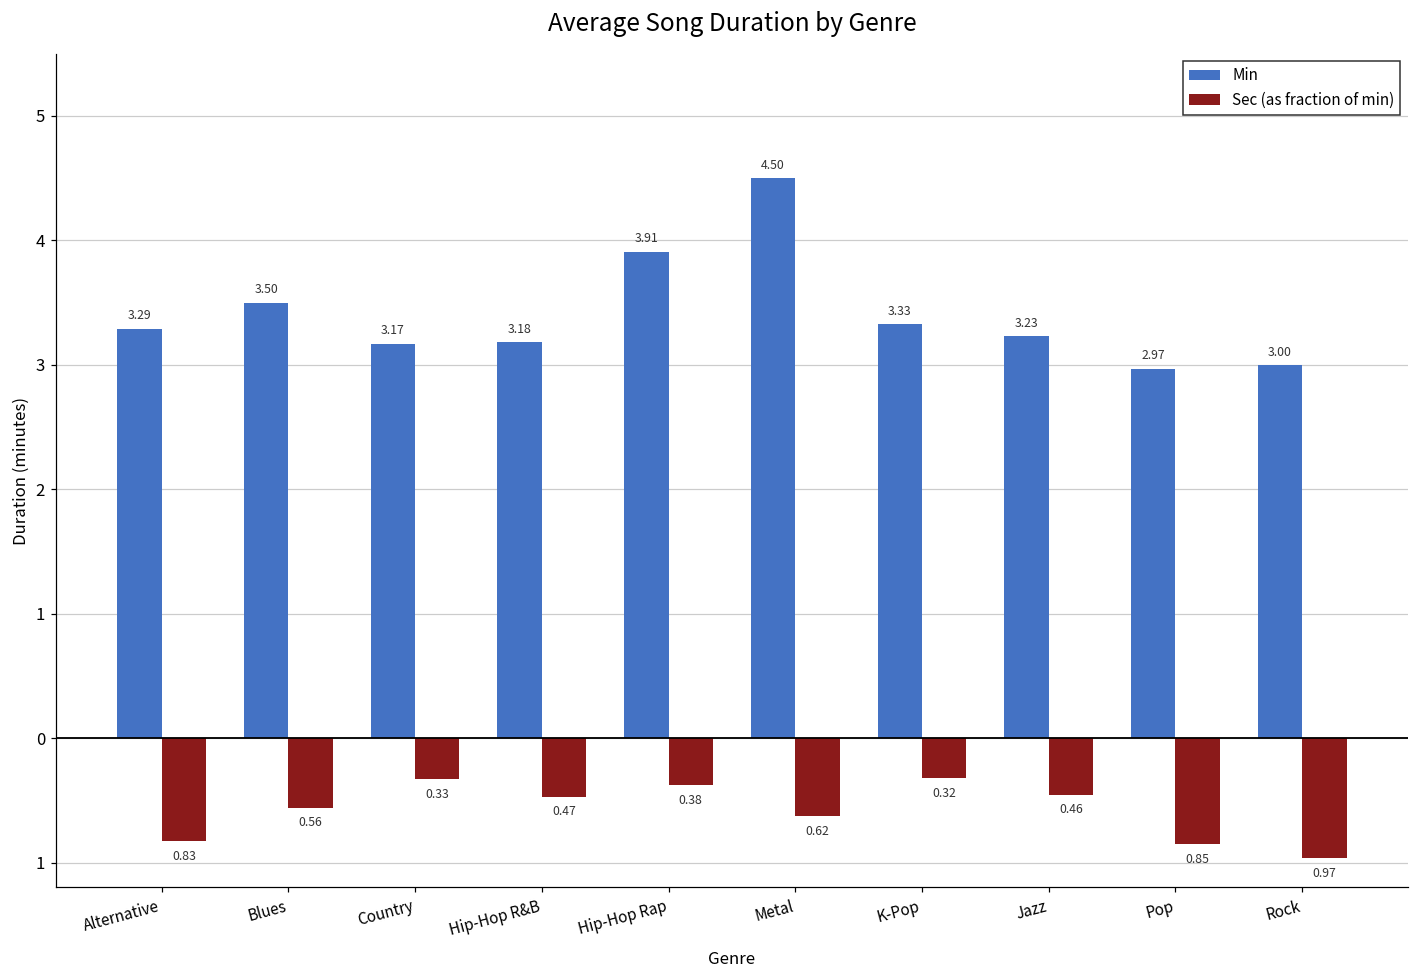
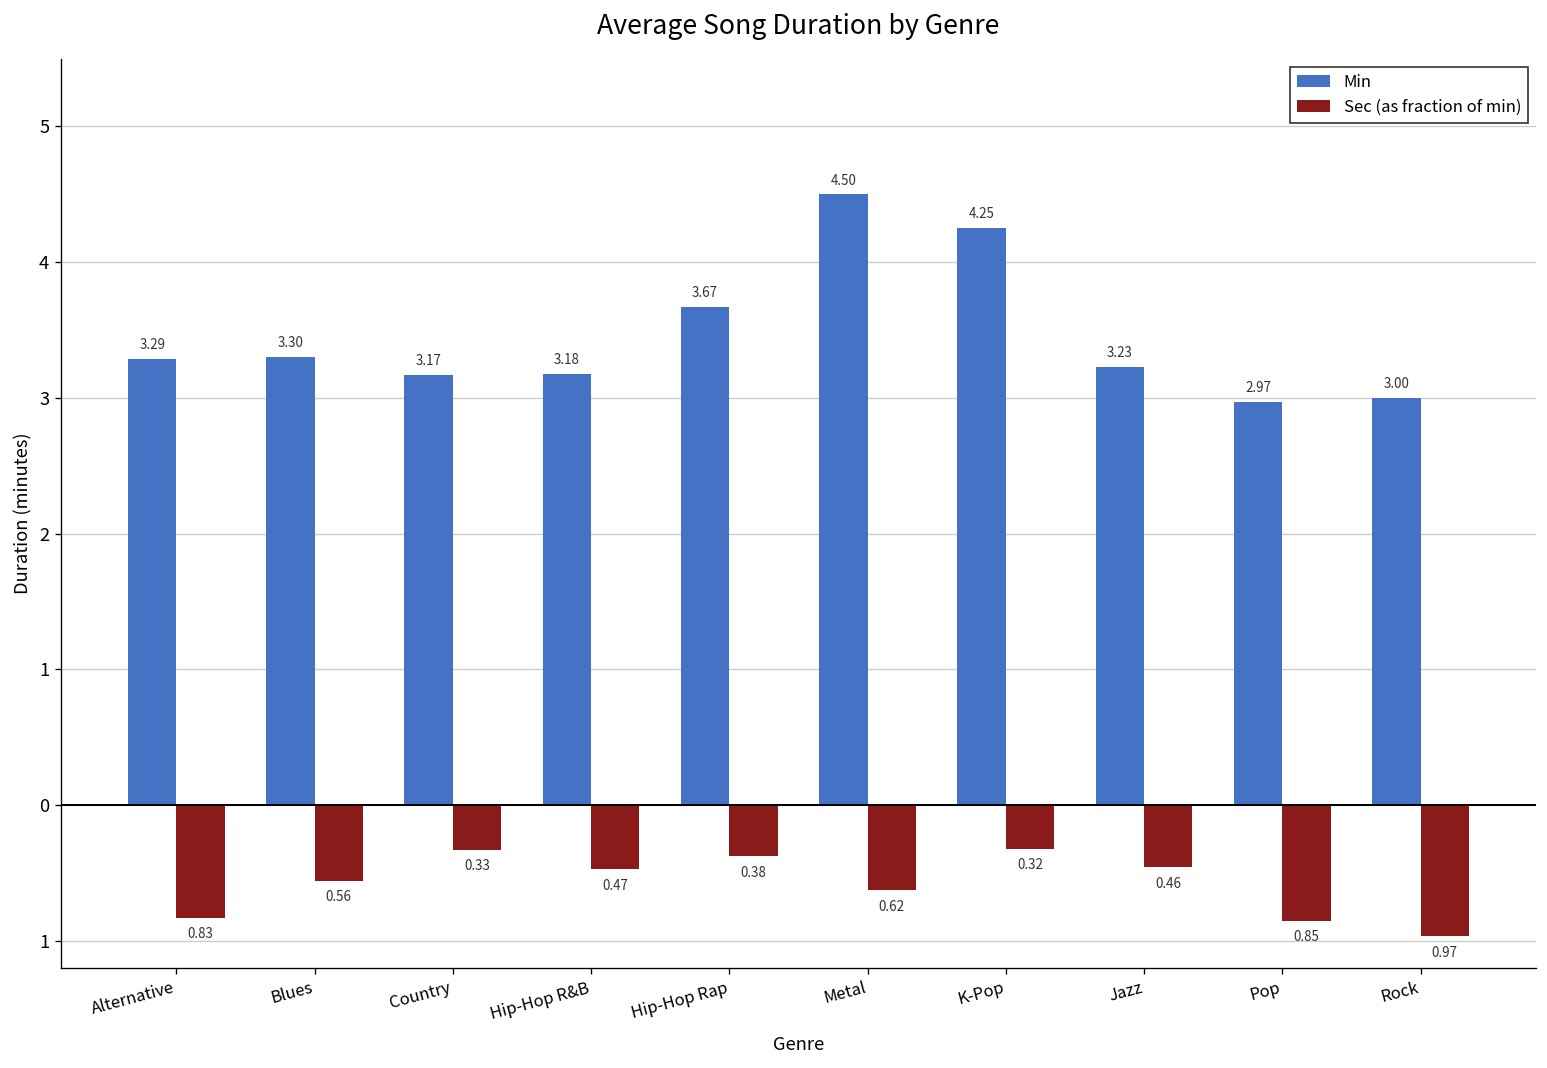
  {
    "Min": {
      "Alternative": 3.29,
-     "Blues": 3.50,
+     "Blues": 3.30,
      "Country": 3.17,
      "Hip-Hop R&B": 3.18,
-     "Hip-Hop Rap": 3.91,
+     "Hip-Hop Rap": 3.67,
      "Metal": 4.50,
-     "K-Pop": 3.33,
+     "K-Pop": 4.25,
      "Jazz": 3.23,
      "Pop": 2.97,
      "Rock": 3.00
    }
  }
